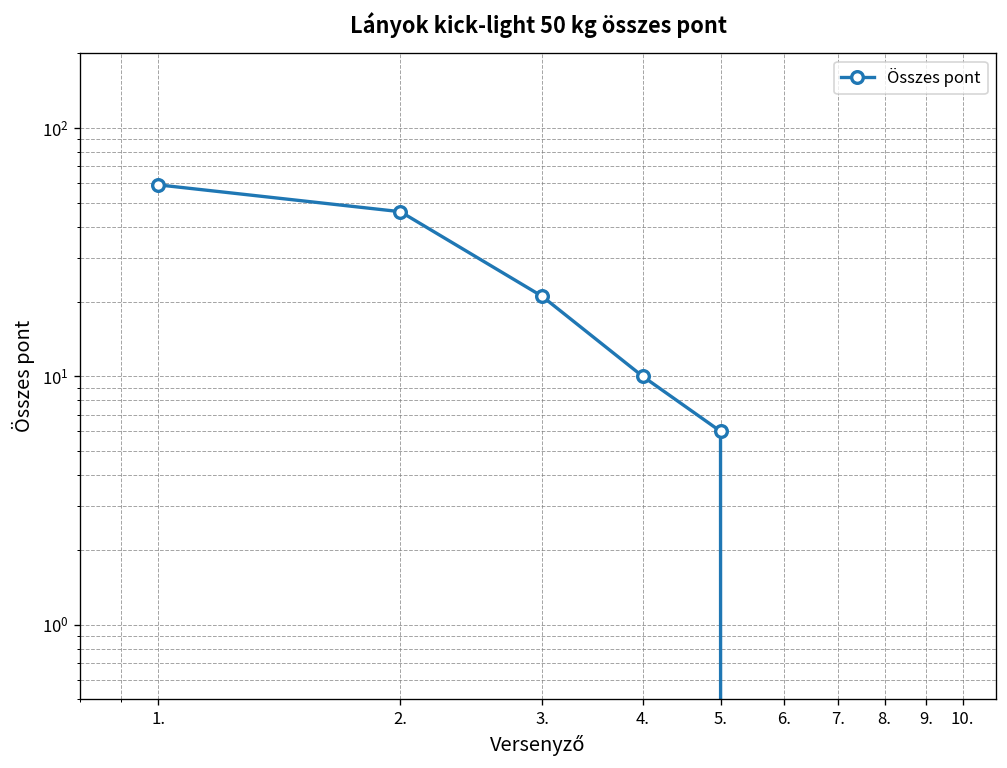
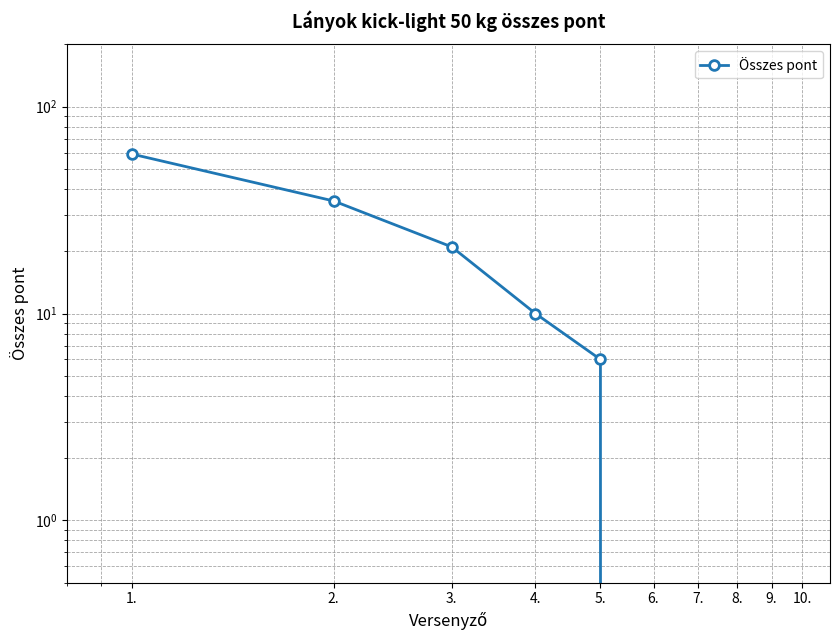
  {
    "1.": 59,
-   "2.": 46,
+   "2.": 35,
    "3.": 21,
    "4.": 10,
    "5.": 6
  }
